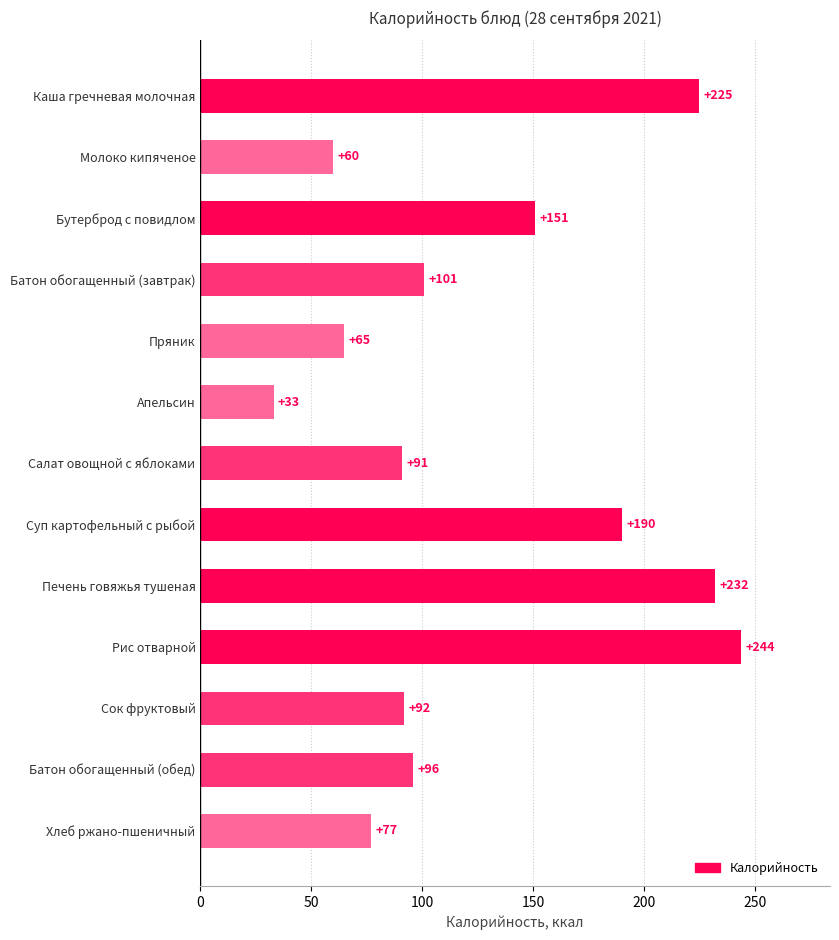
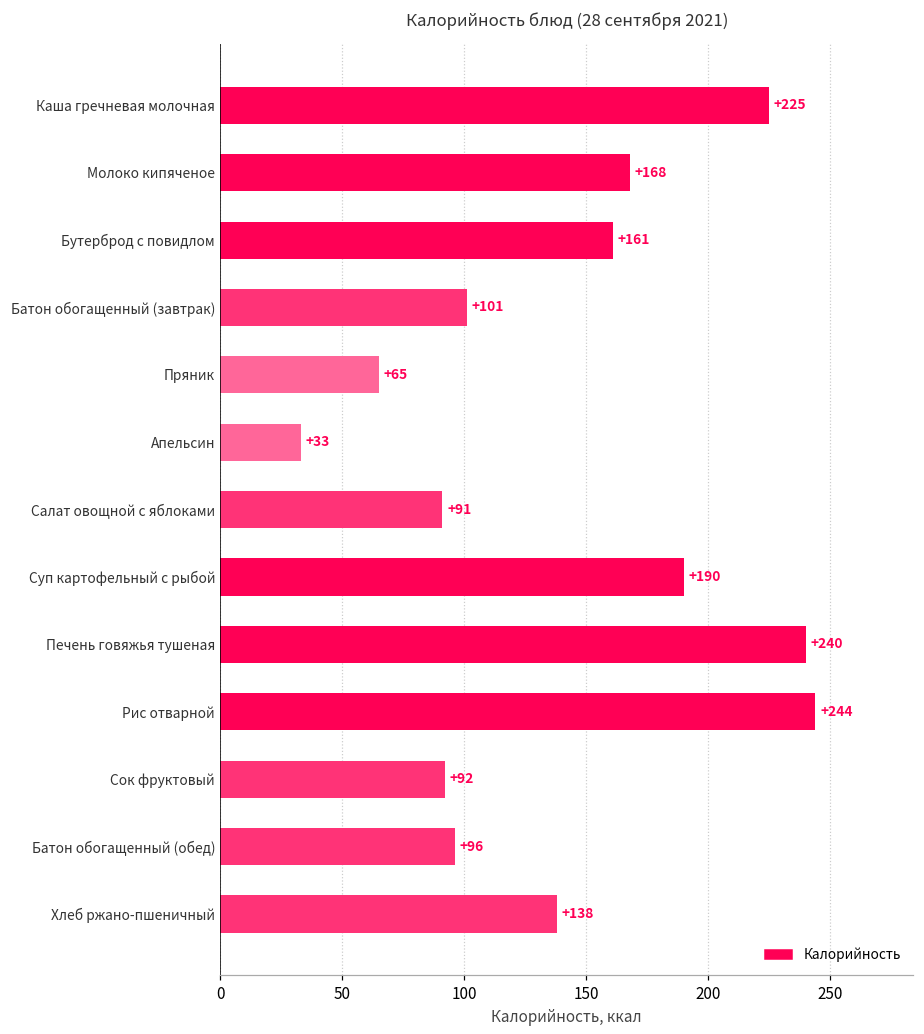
  {
    "Каша гречневая молочная": "+225",
-   "Молоко кипяченое": "+60",
-   "Бутерброд с повидлом": "+151",
+   "Молоко кипяченое": "+168",
+   "Бутерброд с повидлом": "+161",
    "Батон обогащенный (завтрак)": "+101",
    "Пряник": "+65",
    "Апельсин": "+33",
    "Салат овощной с яблоками": "+91",
    "Суп картофельный с рыбой": "+190",
-   "Печень говяжья тушеная": "+232",
+   "Печень говяжья тушеная": "+240",
    "Рис отварной": "+244",
    "Сок фруктовый": "+92",
    "Батон обогащенный (обед)": "+96",
-   "Хлеб ржано-пшеничный": "+77"
+   "Хлеб ржано-пшеничный": "+138"
  }
